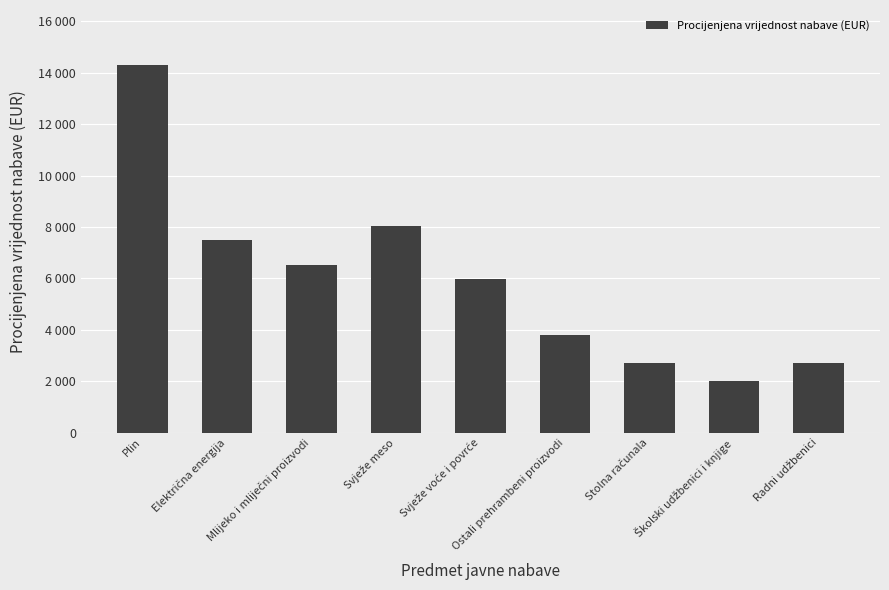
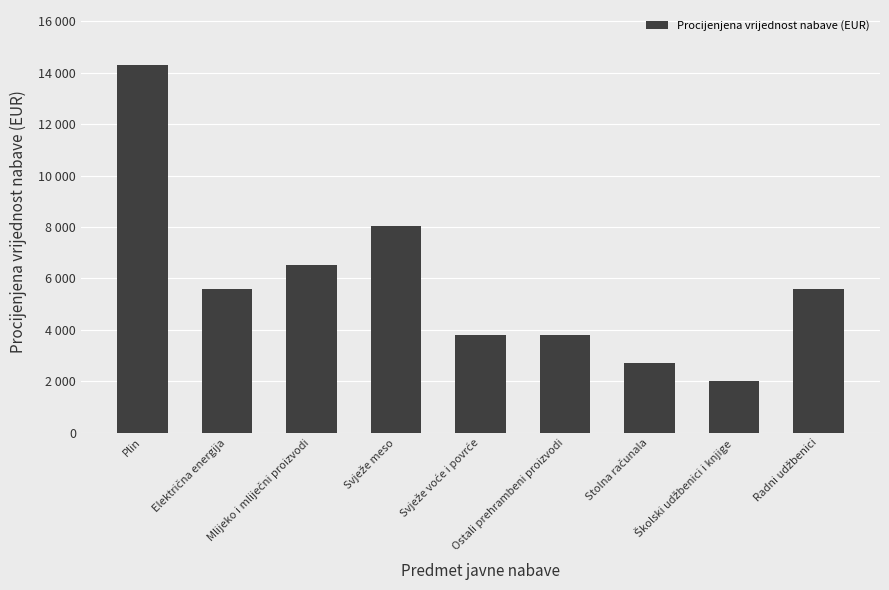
  {
    "Plin": 14300,
-   "Električna energija": 7500,
+   "Električna energija": 5600,
    "Mlijeko i mliječni proizvodi": 6500,
    "Svježe meso": 8100,
-   "Svježe voće i povrće": 6000,
+   "Svježe voće i povrće": 3800,
    "Ostali prehrambeni proizvodi": 3800,
    "Stolna računala": 2700,
    "Školski udžbenici i knjige": 2000,
-   "Radni udžbenici": 2700
+   "Radni udžbenici": 5600
  }
